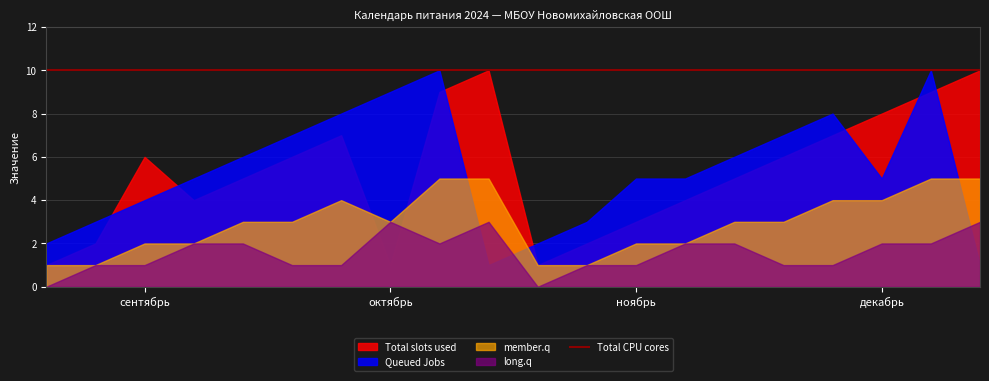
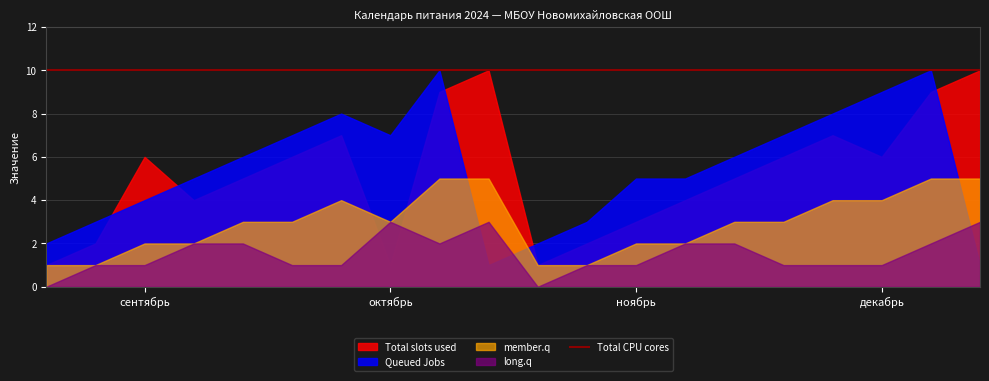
  {
    "Total CPU cores": {
      "сентябрь": 10,
      "октябрь": 10,
      "ноябрь": 10,
      "декабрь": 10
    },
    "Total slots used": {
      "сентябрь": 6,
      "октябрь": 1,
      "ноябрь": 3,
-     "декабрь": 8
+     "декабрь": 6
    },
    "Queued Jobs": {
      "сентябрь": 4,
-     "октябрь": 9,
+     "октябрь": 7,
      "ноябрь": 5,
-     "декабрь": 5
+     "декабрь": 9
    },
    "member.q": {
      "сентябрь": 2,
      "ноябрь": 2,
      "декабрь": 4
    },
    "long.q": {
      "сентябрь": 1,
      "ноябрь": 1,
-     "декабрь": 2
+     "декабрь": 1
    }
  }
